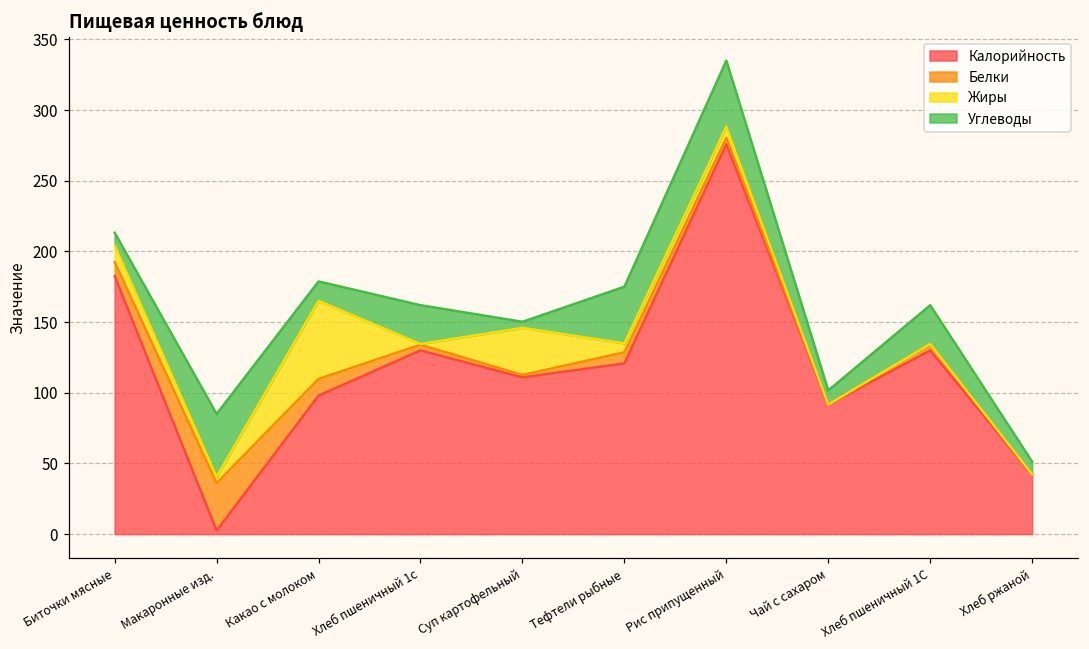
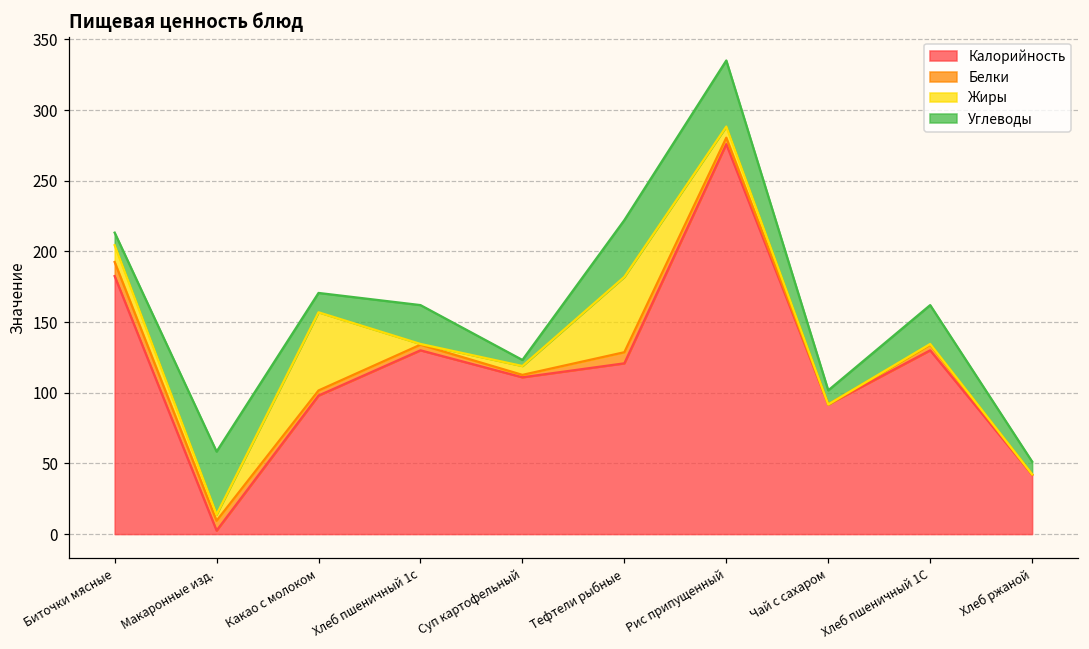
  {
    "Калорийность": {
      "Биточки мясные": 183,
      "Макаронные изд.": 2,
      "Какао с молоком": 98,
      "Хлеб пшеничный 1с": 130,
      "Тефтели рыбные": 121,
      "Рис припущенный": 276,
      "Хлеб пшеничный 1С": 130
    },
    "Белки": {
      "Биточки мясные": 10,
-     "Макаронные изд.": 34,
-     "Какао с молоком": 12,
+     "Макаронные изд.": 7,
+     "Какао с молоком": 4,
      "Тефтели рыбные": 8,
      "Рис припущенный": 5
    },
    "Жиры": {
      "Биточки мясные": 12,
      "Макаронные изд.": 4,
      "Какао с молоком": 55,
-     "Суп картофельный": 33,
-     "Тефтели рыбные": 6,
+     "Суп картофельный": 6,
+     "Тефтели рыбные": 53,
      "Рис припущенный": 8
    },
    "Углеводы": {
      "Биточки мясные": 9,
      "Макаронные изд.": 44,
      "Какао с молоком": 14,
      "Хлеб пшеничный 1с": 28,
      "Суп картофельный": 4,
      "Тефтели рыбные": 40,
      "Рис припущенный": 47,
      "Чай с сахаром": 10,
      "Хлеб пшеничный 1С": 28,
      "Хлеб ржаной": 9
    }
  }
